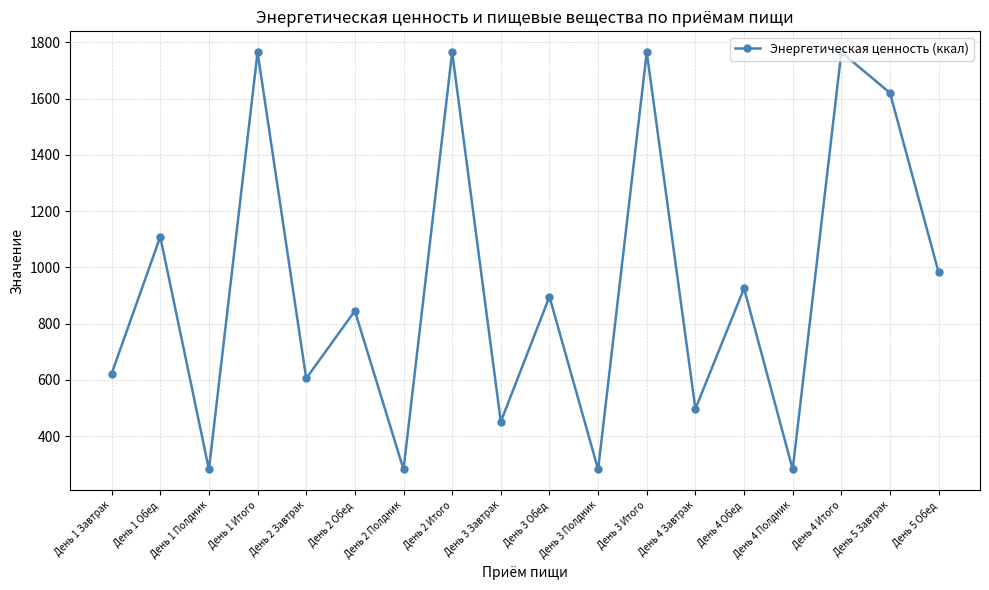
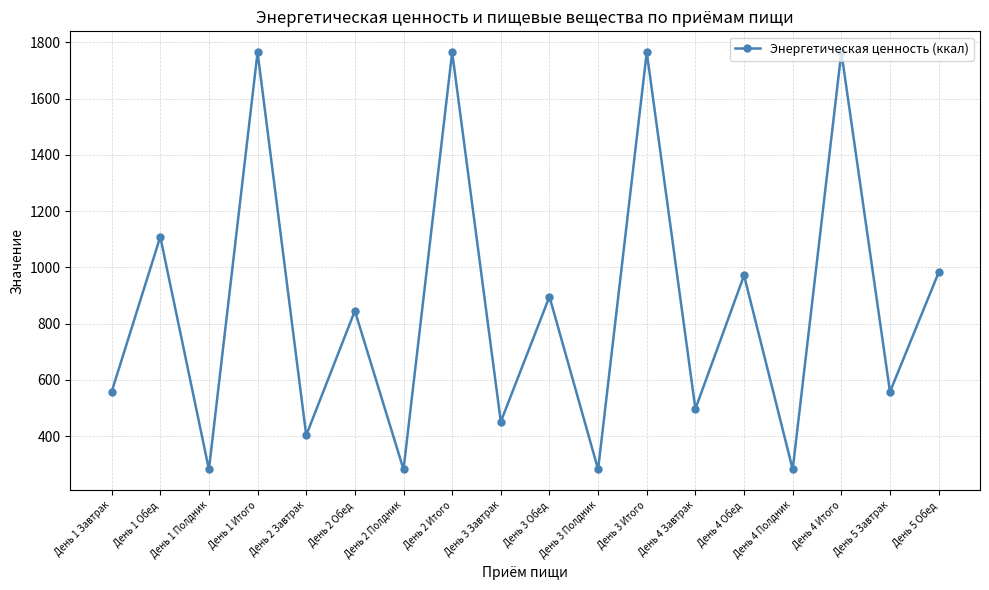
  {
-   "День 1 Завтрак": 620,
+   "День 1 Завтрак": 560,
    "День 1 Обед": 1110,
    "День 1 Полдник": 280,
    "День 1 Итого": 1770,
-   "День 2 Завтрак": 610,
+   "День 2 Завтрак": 400,
    "День 2 Обед": 850,
    "День 2 Полдник": 280,
    "День 2 Итого": 1770,
    "День 3 Завтрак": 450,
    "День 3 Обед": 900,
    "День 3 Полдник": 280,
    "День 3 Итого": 1770,
    "День 4 Завтрак": 500,
-   "День 4 Обед": 930,
+   "День 4 Обед": 970,
    "День 4 Полдник": 280,
-   "День 5 Завтрак": 1620,
+   "День 5 Завтрак": 560,
    "День 5 Обед": 980
  }
